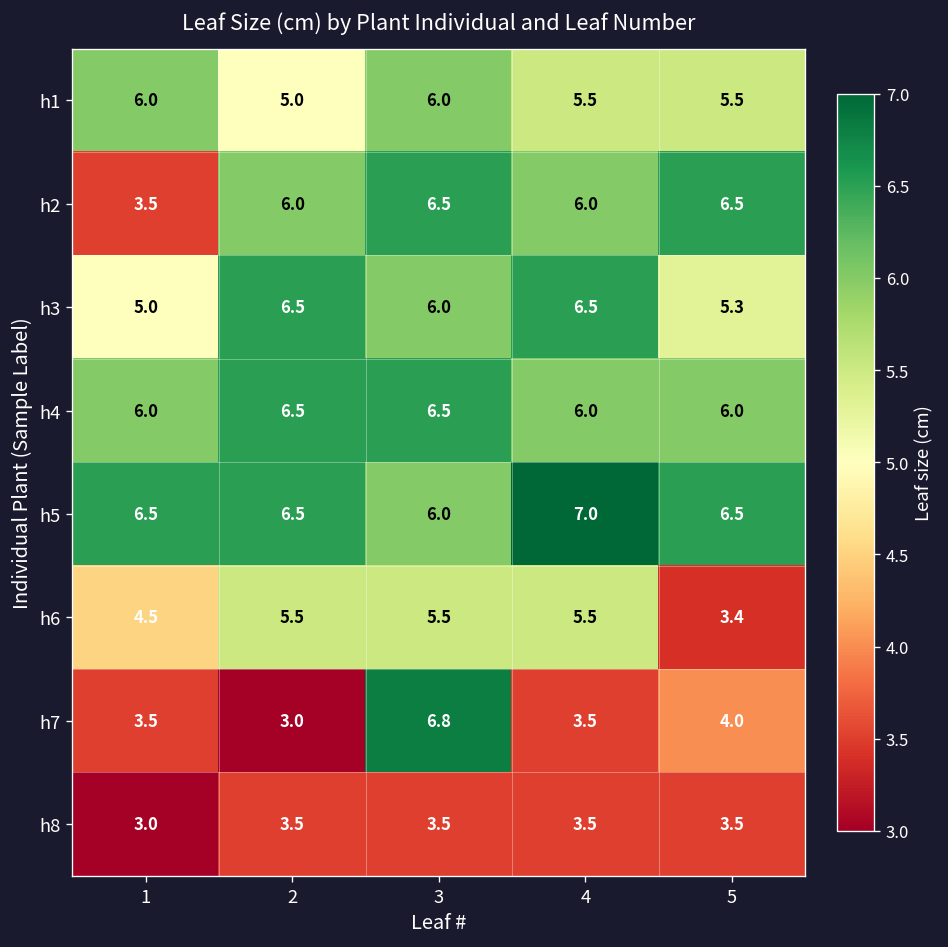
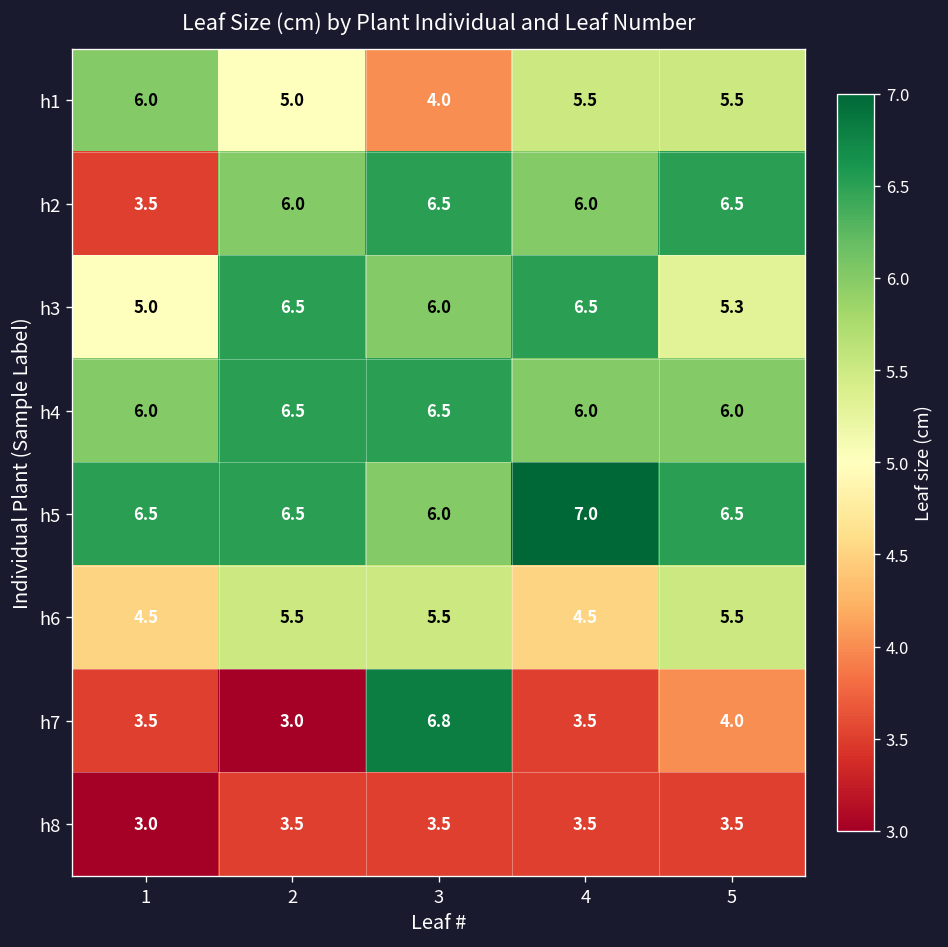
  {
    "h1": {
      "1": 6.0,
      "2": 5.0,
-     "3": 6.0,
+     "3": 4.0,
      "4": 5.5,
      "5": 5.5
    },
    "h2": {
      "1": 3.5,
      "2": 6.0,
      "3": 6.5,
      "4": 6.0,
      "5": 6.5
    },
    "h3": {
      "1": 5.0,
      "2": 6.5,
      "3": 6.0,
      "4": 6.5,
      "5": 5.3
    },
    "h4": {
      "1": 6.0,
      "2": 6.5,
      "3": 6.5,
      "4": 6.0,
      "5": 6.0
    },
    "h5": {
      "1": 6.5,
      "2": 6.5,
      "3": 6.0,
      "4": 7.0,
      "5": 6.5
    },
    "h6": {
      "1": 4.5,
      "2": 5.5,
      "3": 5.5,
-     "4": 5.5,
-     "5": 3.4
+     "4": 4.5,
+     "5": 5.5
    },
    "h7": {
      "1": 3.5,
      "2": 3.0,
      "3": 6.8,
      "4": 3.5,
      "5": 4.0
    },
    "h8": {
      "1": 3.0,
      "2": 3.5,
      "3": 3.5,
      "4": 3.5,
      "5": 3.5
    }
  }
